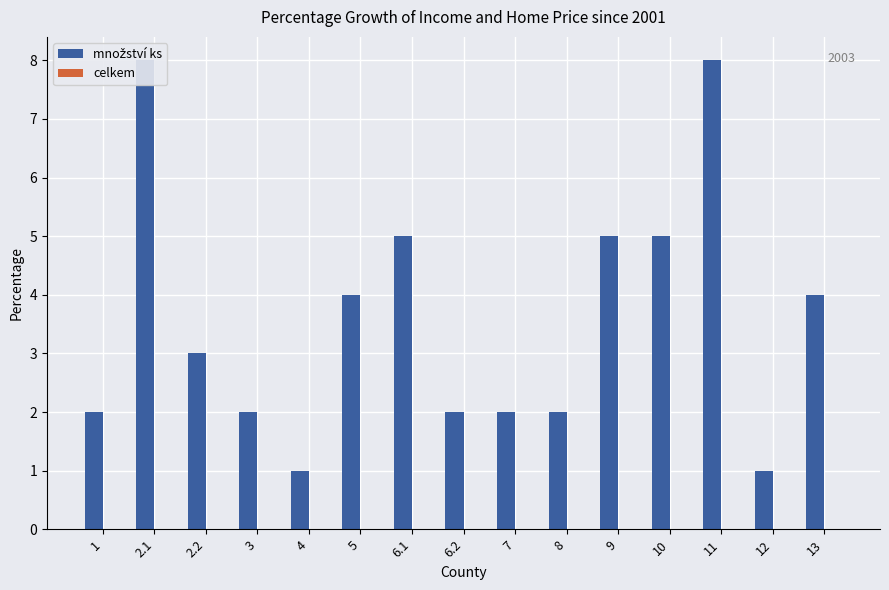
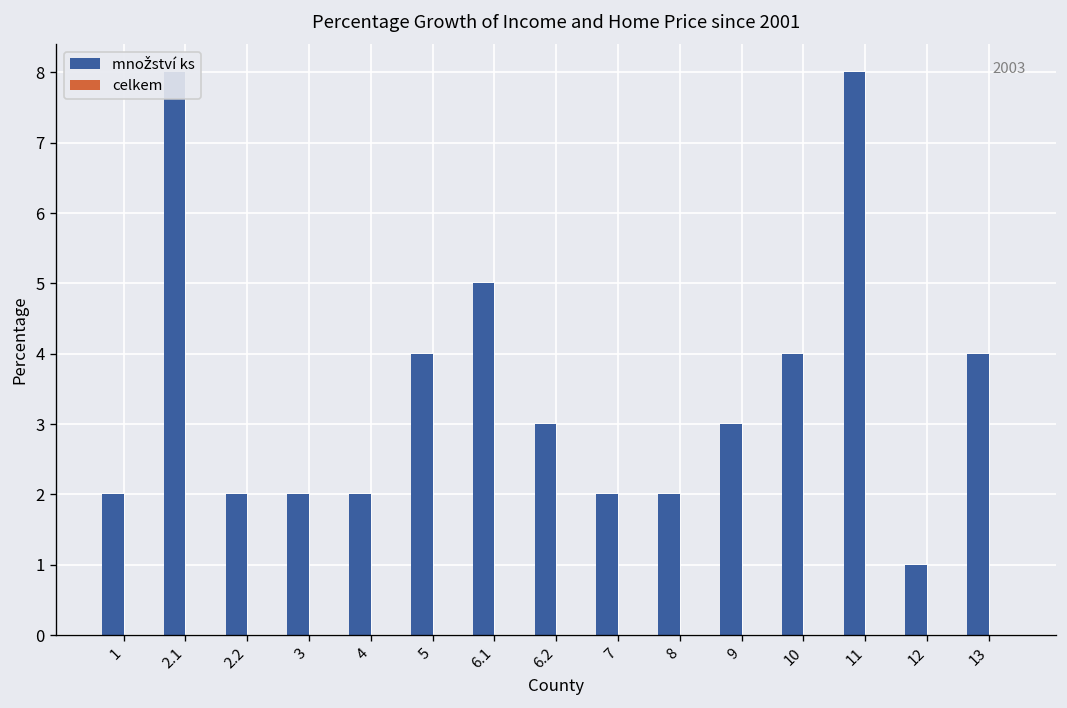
  {
    "množství ks": {
      "1": 2,
-     "2.2": 3,
+     "2.2": 2,
      "3": 2,
-     "4": 1,
+     "4": 2,
      "5": 4,
      "6.1": 5,
-     "6.2": 2,
+     "6.2": 3,
      "7": 2,
      "8": 2,
-     "9": 5,
-     "10": 5,
+     "9": 3,
+     "10": 4,
      "11": 8,
      "12": 1,
      "13": 4
    },
    "celkem": {
      "1": 0,
      "2.1": 0,
      "2.2": 0,
      "3": 0,
      "4": 0,
      "5": 0,
      "6.1": 0,
      "6.2": 0,
      "7": 0,
      "8": 0,
      "9": 0,
      "10": 0,
      "11": 0,
      "12": 0,
      "13": 0
    }
  }
